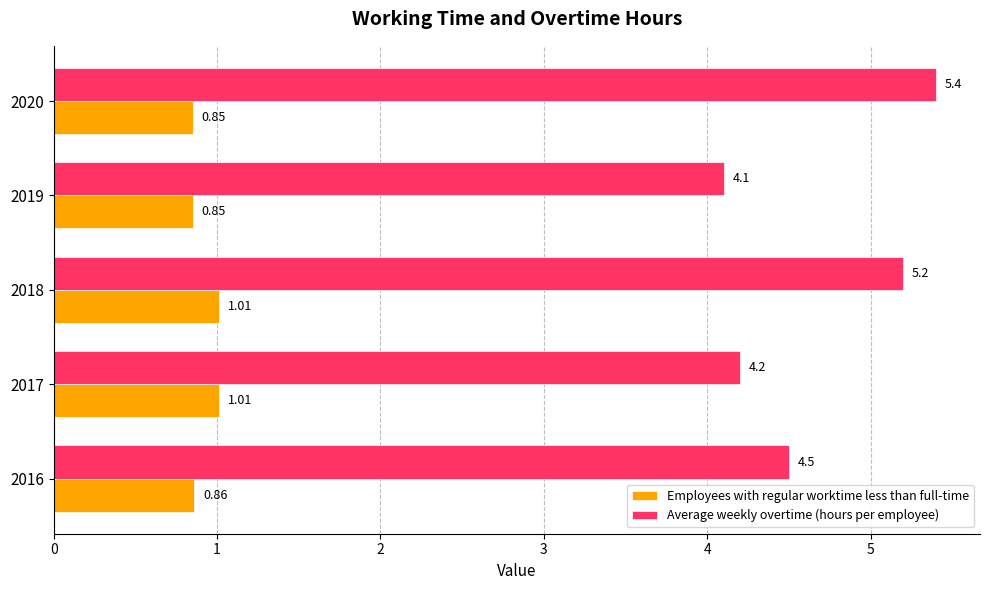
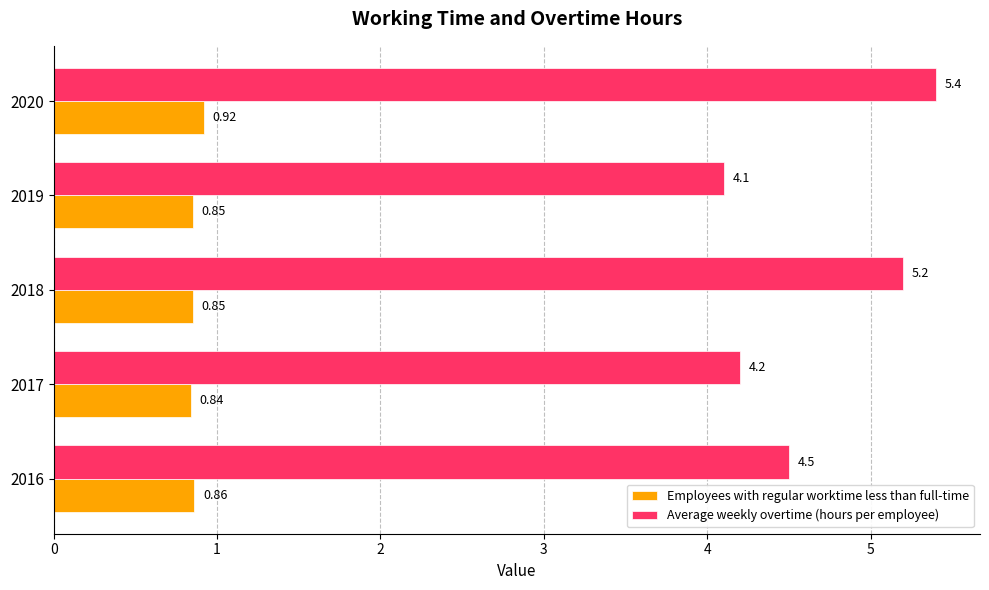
  {
    "Employees with regular worktime less than full-time": {
-     "2020": 0.85,
+     "2020": 0.92,
      "2019": 0.85,
-     "2018": 1.01,
-     "2017": 1.01,
+     "2018": 0.85,
+     "2017": 0.84,
      "2016": 0.86
    },
    "Average weekly overtime (hours per employee)": {
      "2020": 5.4,
      "2019": 4.1,
      "2018": 5.2,
      "2017": 4.2,
      "2016": 4.5
    }
  }
